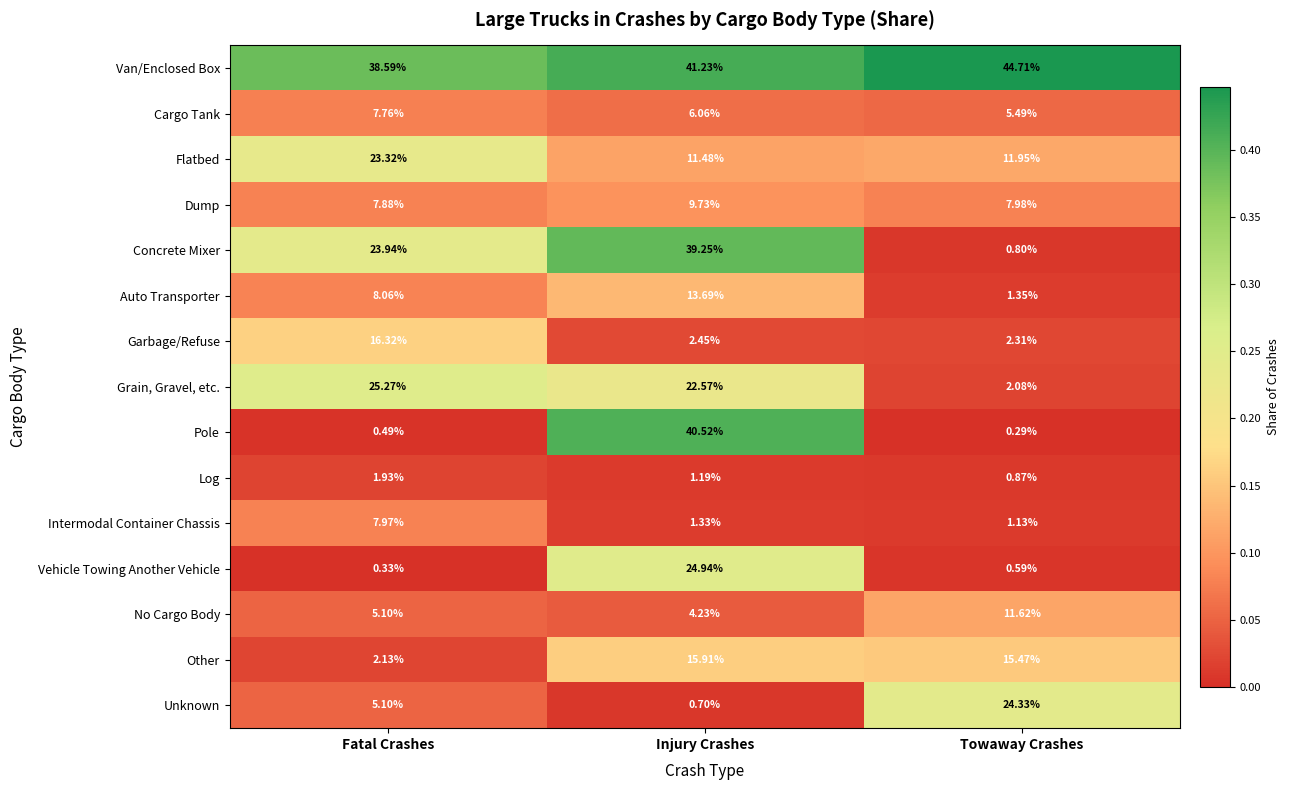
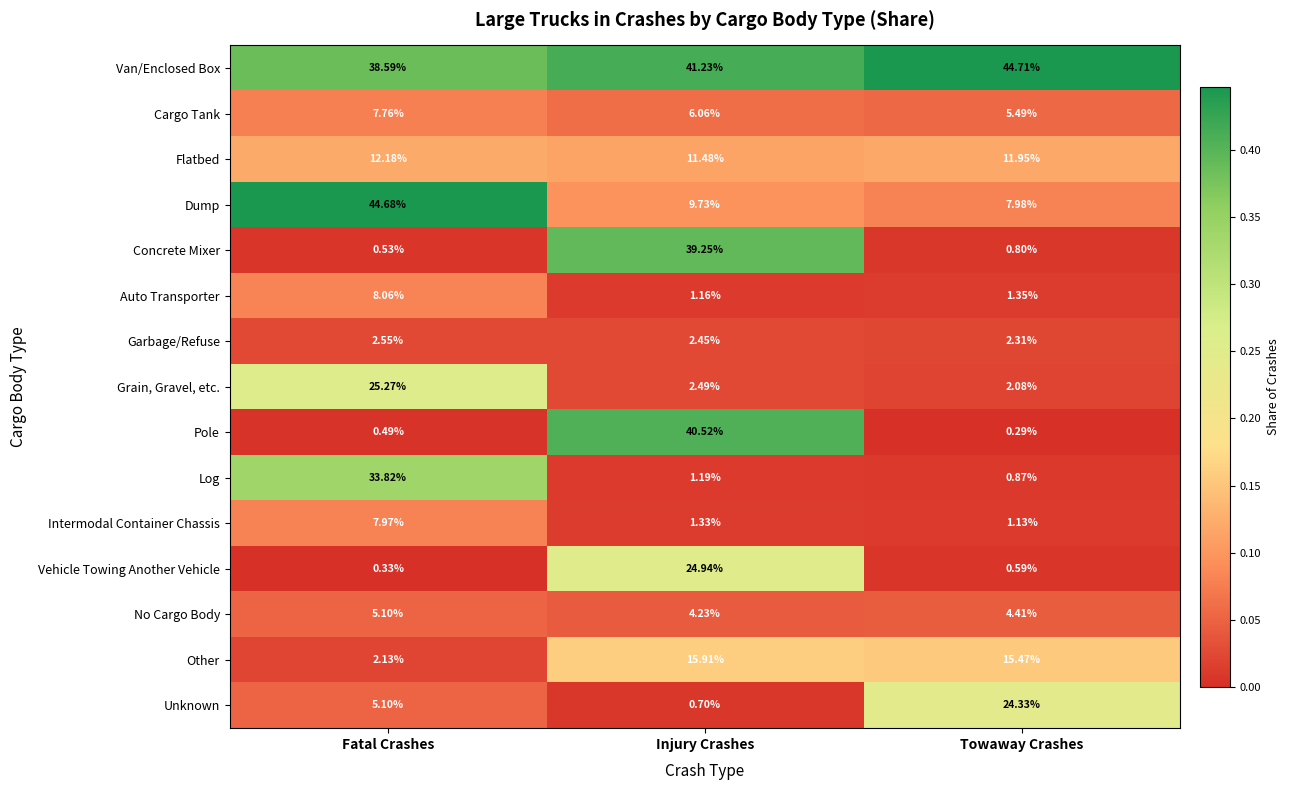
  {
    "Van/Enclosed Box": {
      "Fatal Crashes": "38.59%",
      "Injury Crashes": "41.23%",
      "Towaway Crashes": "44.71%"
    },
    "Cargo Tank": {
      "Fatal Crashes": "7.76%",
      "Injury Crashes": "6.06%",
      "Towaway Crashes": "5.49%"
    },
    "Flatbed": {
-     "Fatal Crashes": "23.32%",
+     "Fatal Crashes": "12.18%",
      "Injury Crashes": "11.48%",
      "Towaway Crashes": "11.95%"
    },
    "Dump": {
-     "Fatal Crashes": "7.88%",
+     "Fatal Crashes": "44.68%",
      "Injury Crashes": "9.73%",
      "Towaway Crashes": "7.98%"
    },
    "Concrete Mixer": {
-     "Fatal Crashes": "23.94%",
+     "Fatal Crashes": "0.53%",
      "Injury Crashes": "39.25%",
      "Towaway Crashes": "0.80%"
    },
    "Auto Transporter": {
      "Fatal Crashes": "8.06%",
-     "Injury Crashes": "13.69%",
+     "Injury Crashes": "1.16%",
      "Towaway Crashes": "1.35%"
    },
    "Garbage/Refuse": {
-     "Fatal Crashes": "16.32%",
+     "Fatal Crashes": "2.55%",
      "Injury Crashes": "2.45%",
      "Towaway Crashes": "2.31%"
    },
    "Grain, Gravel, etc.": {
      "Fatal Crashes": "25.27%",
-     "Injury Crashes": "22.57%",
+     "Injury Crashes": "2.49%",
      "Towaway Crashes": "2.08%"
    },
    "Pole": {
      "Fatal Crashes": "0.49%",
      "Injury Crashes": "40.52%",
      "Towaway Crashes": "0.29%"
    },
    "Log": {
-     "Fatal Crashes": "1.93%",
+     "Fatal Crashes": "33.82%",
      "Injury Crashes": "1.19%",
      "Towaway Crashes": "0.87%"
    },
    "Intermodal Container Chassis": {
      "Fatal Crashes": "7.97%",
      "Injury Crashes": "1.33%",
      "Towaway Crashes": "1.13%"
    },
    "Vehicle Towing Another Vehicle": {
      "Fatal Crashes": "0.33%",
      "Injury Crashes": "24.94%",
      "Towaway Crashes": "0.59%"
    },
    "No Cargo Body": {
      "Fatal Crashes": "5.10%",
      "Injury Crashes": "4.23%",
-     "Towaway Crashes": "11.62%"
+     "Towaway Crashes": "4.41%"
    },
    "Other": {
      "Fatal Crashes": "2.13%",
      "Injury Crashes": "15.91%",
      "Towaway Crashes": "15.47%"
    },
    "Unknown": {
      "Fatal Crashes": "5.10%",
      "Injury Crashes": "0.70%",
      "Towaway Crashes": "24.33%"
    }
  }
